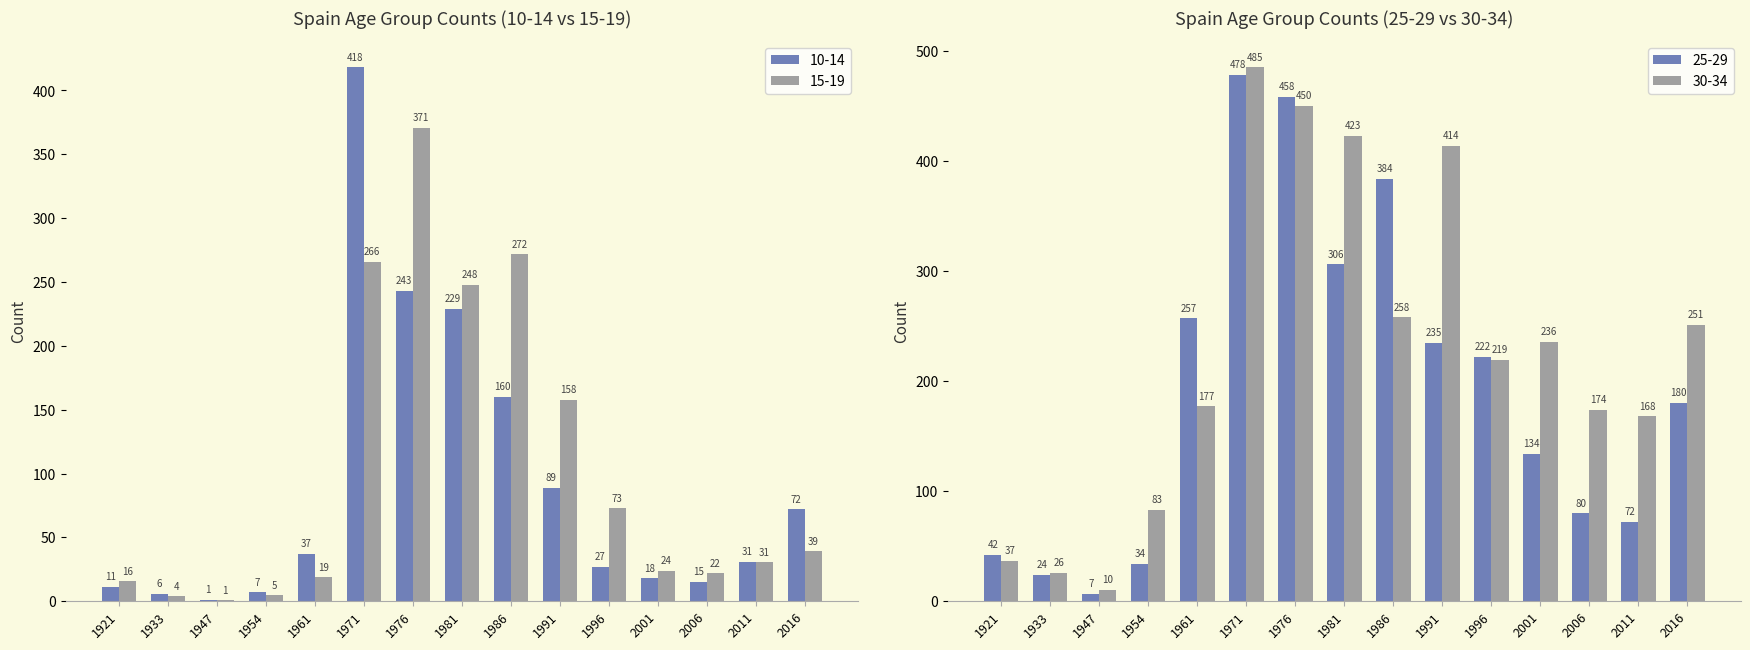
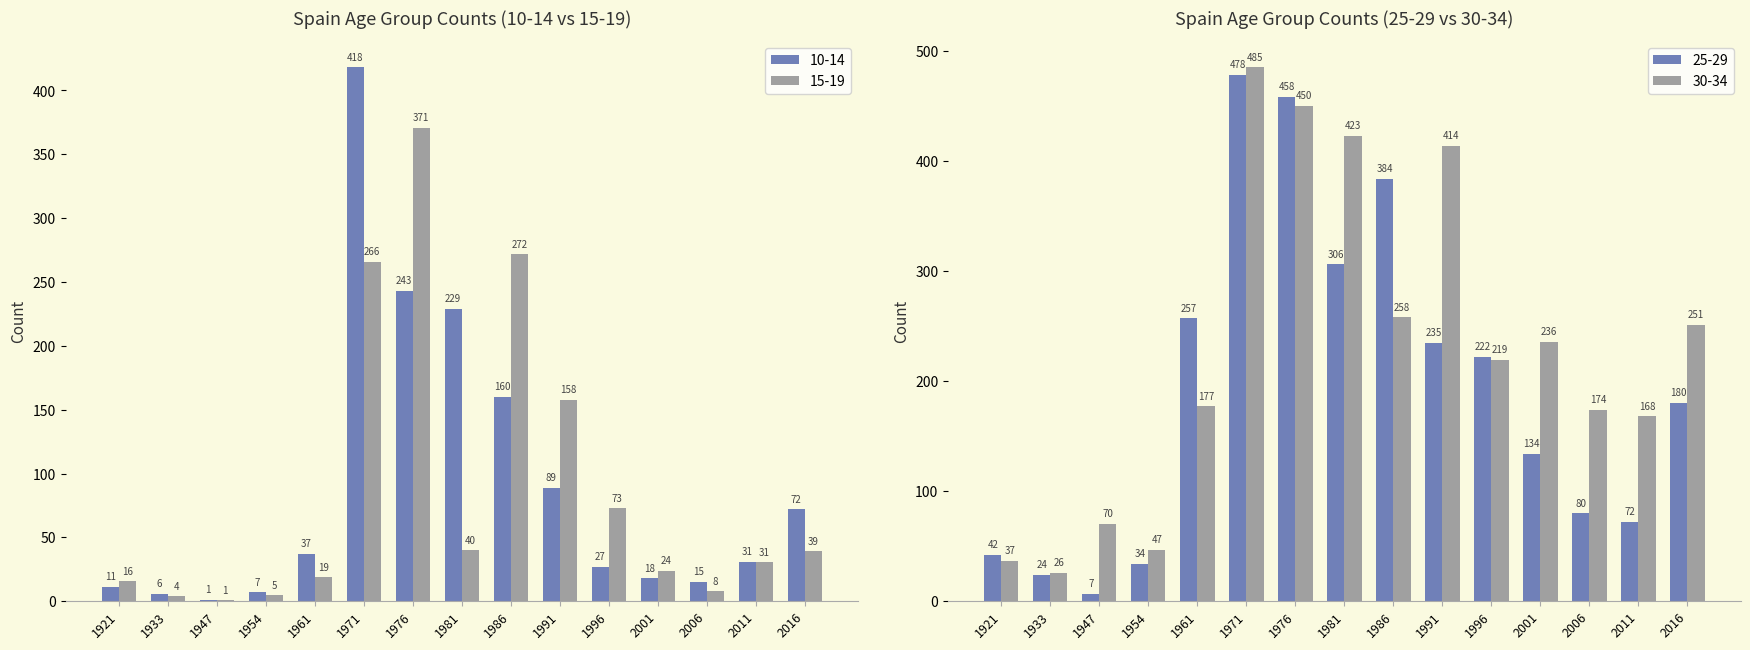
  {
    "Spain Age Group Counts (10-14 vs 15-19)": {
      "10-14": {
        "1921": 11,
        "1933": 6,
        "1947": 1,
        "1954": 7,
        "1961": 37,
        "1971": 418,
        "1976": 243,
        "1981": 229,
        "1986": 160,
        "1991": 89,
        "1996": 27,
        "2001": 18,
        "2006": 15,
        "2011": 31,
        "2016": 72
      },
      "15-19": {
        "1921": 16,
        "1933": 4,
        "1947": 1,
        "1954": 5,
        "1961": 19,
        "1971": 266,
        "1976": 371,
-       "1981": 248,
+       "1981": 40,
        "1986": 272,
        "1991": 158,
        "1996": 73,
        "2001": 24,
-       "2006": 22,
+       "2006": 8,
        "2011": 31,
        "2016": 39
      }
    },
    "Spain Age Group Counts (25-29 vs 30-34)": {
      "25-29": {
        "1921": 42,
        "1933": 24,
        "1947": 7,
        "1954": 34,
        "1961": 257,
        "1971": 478,
        "1976": 458,
        "1981": 306,
        "1986": 384,
        "1991": 235,
        "1996": 222,
        "2001": 134,
        "2006": 80,
        "2011": 72,
        "2016": 180
      },
      "30-34": {
        "1921": 37,
        "1933": 26,
-       "1947": 10,
-       "1954": 83,
+       "1947": 70,
+       "1954": 47,
        "1961": 177,
        "1971": 485,
        "1976": 450,
        "1981": 423,
        "1986": 258,
        "1991": 414,
        "1996": 219,
        "2001": 236,
        "2006": 174,
        "2011": 168,
        "2016": 251
      }
    }
  }
